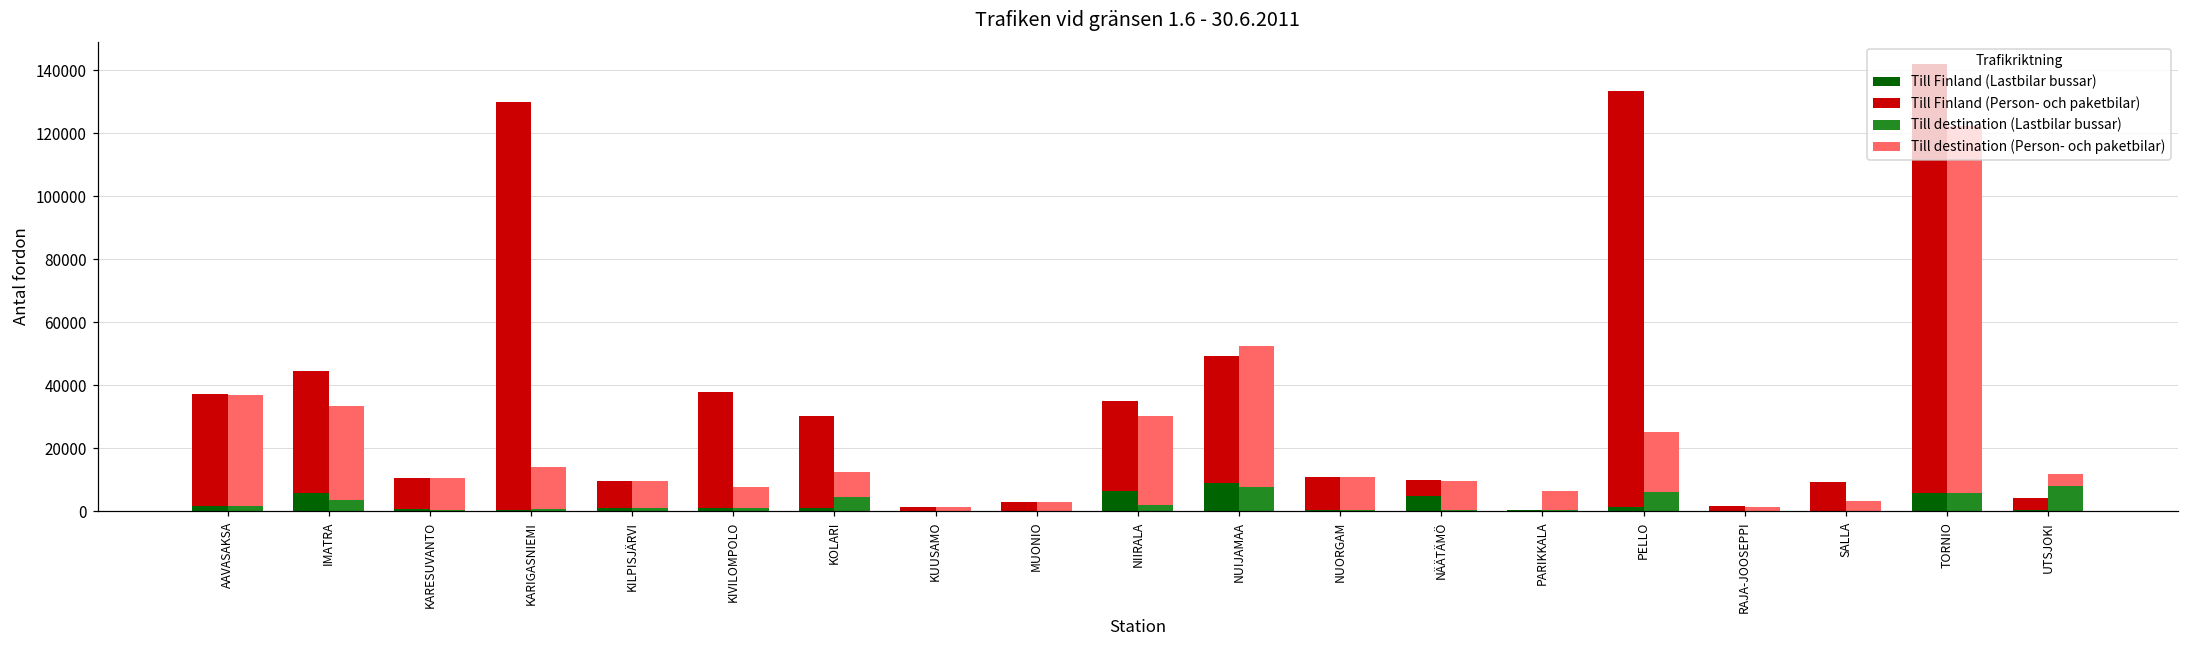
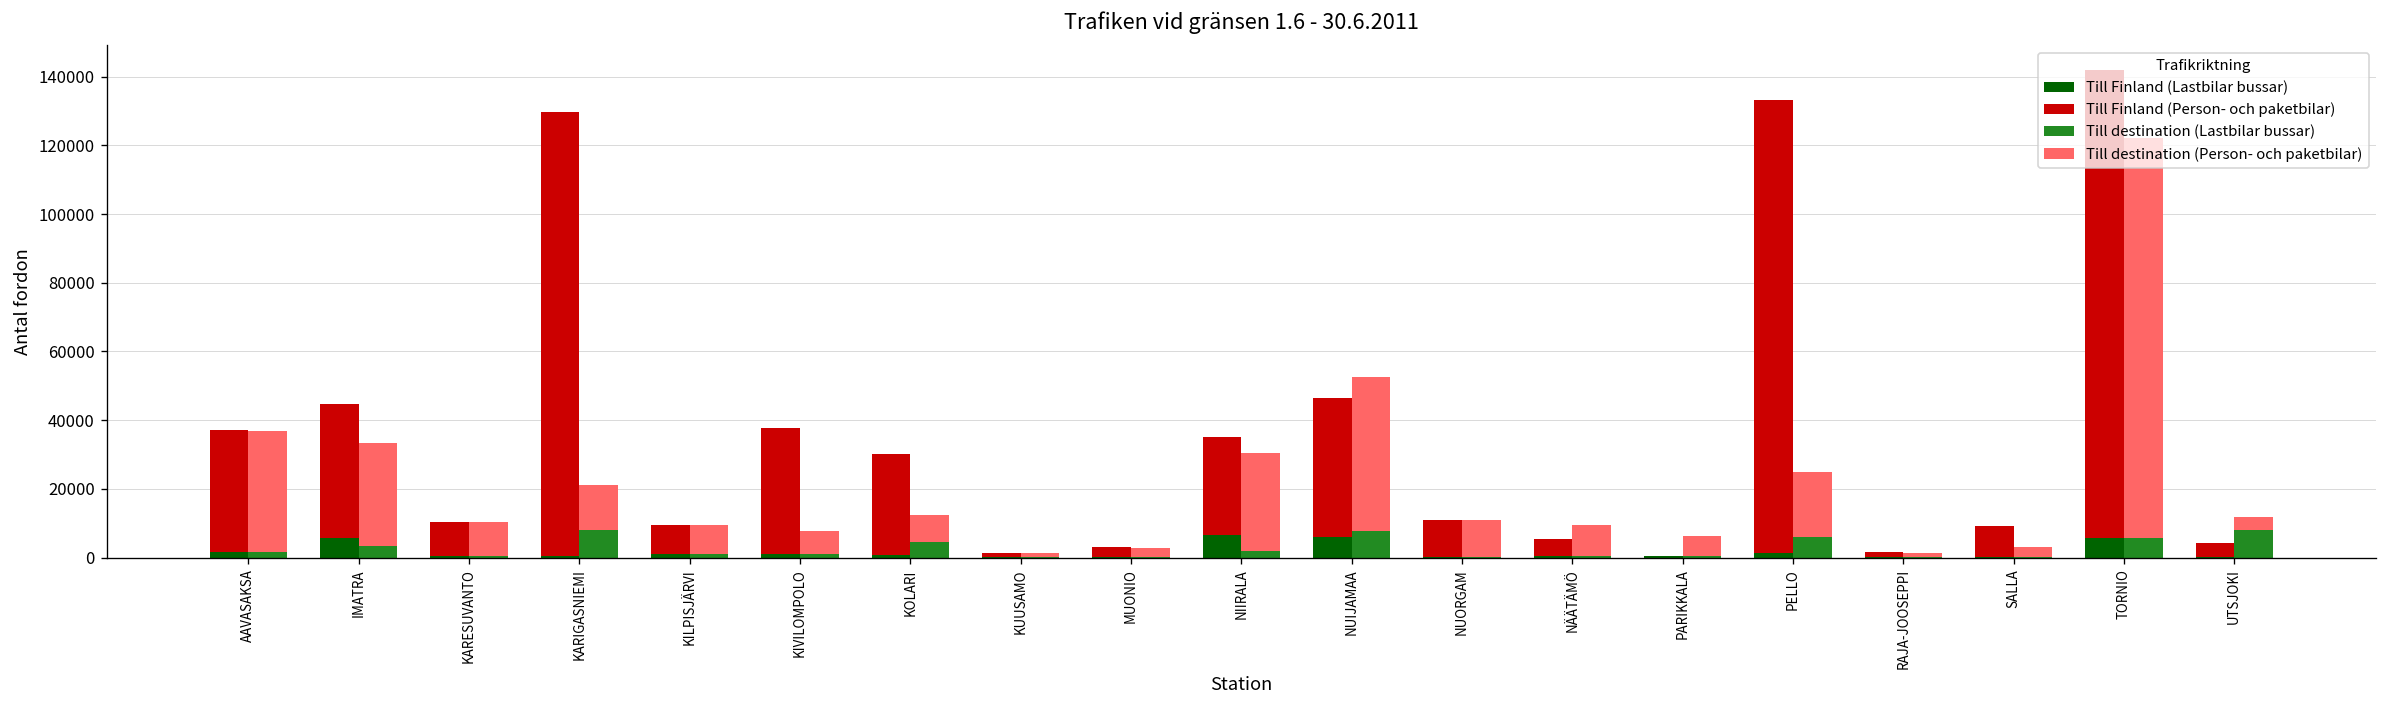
  {
    "Till Finland (Lastbilar bussar)": {
      "AAVASAKSA": 2000,
      "IMATRA": 6000,
      "KILPISJÄRVI": 1000,
      "KIVILOMPOLO": 1000,
      "NIIRALA": 7000,
-     "NUIJAMAA": 9000,
-     "NÄÄTÄMÖ": 5000,
+     "NUIJAMAA": 6000,
+     "NÄÄTÄMÖ": 0,
      "PELLO": 1000,
      "TORNIO": 6000
    },
    "Till Finland (Person- och paketbilar)": {
      "AAVASAKSA": 36000,
      "IMATRA": 39000,
      "KARESUVANTO": 10000,
      "KARIGASNIEMI": 129000,
      "KILPISJÄRVI": 9000,
      "KIVILOMPOLO": 37000,
      "KOLARI": 29000,
      "KUUSAMO": 1000,
      "MUONIO": 3000,
      "NIIRALA": 28000,
      "NUIJAMAA": 40000,
      "NUORGAM": 11000,
      "NÄÄTÄMÖ": 5000,
      "PELLO": 132000,
      "RAJA-JOOSEPPI": 1000,
      "SALLA": 9000,
      "UTSJOKI": 4000
    },
    "Till destination (Lastbilar bussar)": {
      "AAVASAKSA": 1000,
      "IMATRA": 3000,
-     "KARIGASNIEMI": 1000,
+     "KARIGASNIEMI": 8000,
      "KILPISJÄRVI": 1000,
      "KIVILOMPOLO": 1000,
      "KOLARI": 4000,
      "NIIRALA": 2000,
      "NUIJAMAA": 8000,
      "PELLO": 6000,
      "TORNIO": 6000,
      "UTSJOKI": 8000
    },
    "Till destination (Person- och paketbilar)": {
      "AAVASAKSA": 35000,
      "IMATRA": 30000,
      "KARESUVANTO": 10000,
      "KARIGASNIEMI": 13000,
      "KILPISJÄRVI": 9000,
      "KIVILOMPOLO": 7000,
      "KOLARI": 8000,
      "KUUSAMO": 1000,
      "MUONIO": 3000,
      "NIIRALA": 28000,
      "NUIJAMAA": 45000,
      "NUORGAM": 11000,
      "NÄÄTÄMÖ": 9000,
      "PARIKKALA": 6000,
      "PELLO": 19000,
      "RAJA-JOOSEPPI": 1000,
      "SALLA": 3000,
      "UTSJOKI": 4000
    }
  }
